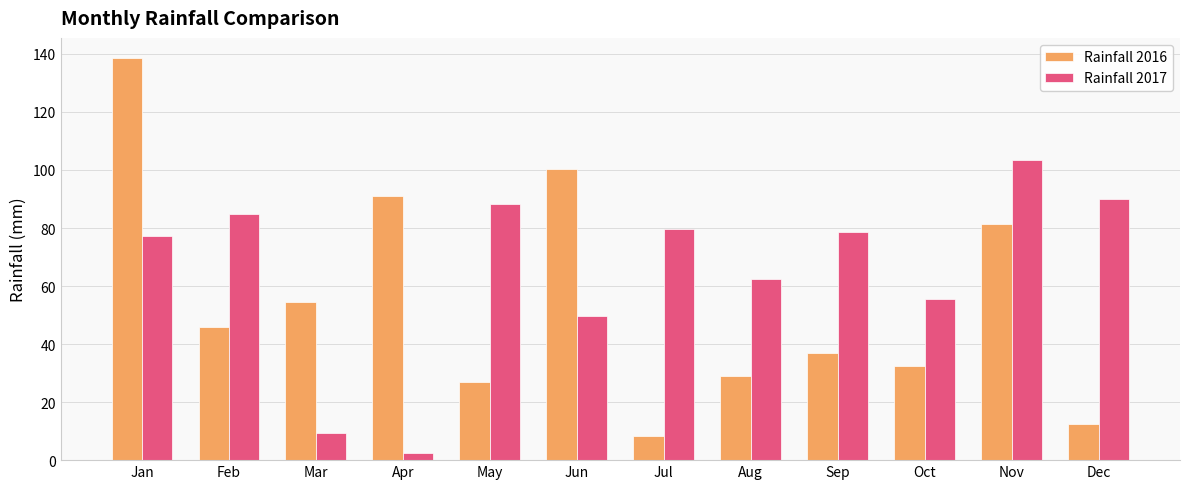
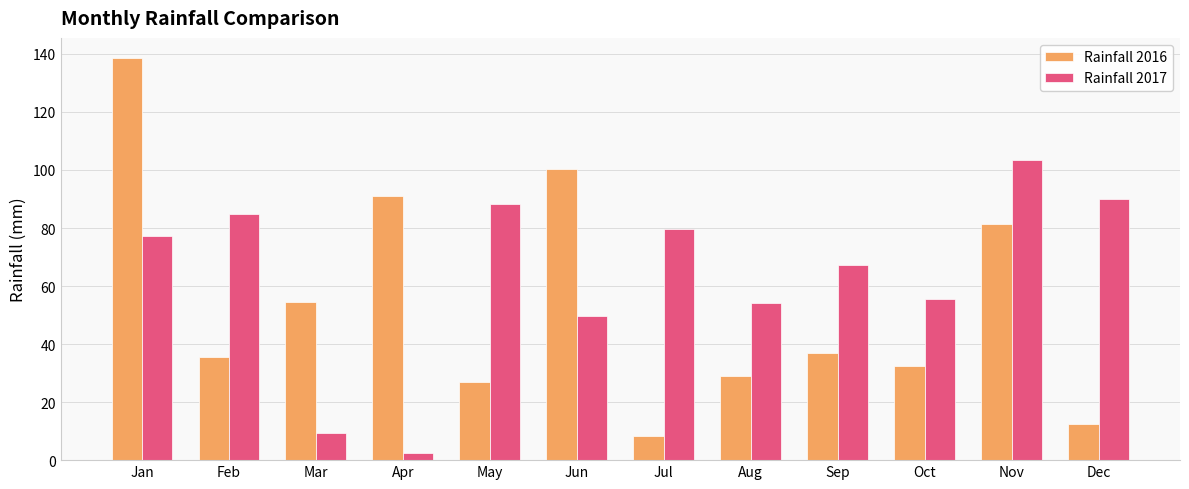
  {
    "Rainfall 2016": {
      "Jan": 139,
-     "Feb": 46,
+     "Feb": 36,
      "Mar": 55,
      "Apr": 91,
      "May": 27,
      "Jun": 100,
      "Jul": 8,
      "Aug": 29,
      "Sep": 37,
      "Oct": 33,
      "Nov": 82,
      "Dec": 12
    },
    "Rainfall 2017": {
      "Jan": 77,
      "Feb": 85,
      "Mar": 10,
      "Apr": 2,
      "May": 88,
      "Jun": 50,
      "Jul": 80,
-     "Aug": 62,
-     "Sep": 79,
+     "Aug": 54,
+     "Sep": 67,
      "Oct": 56,
      "Nov": 103,
      "Dec": 90
    }
  }
